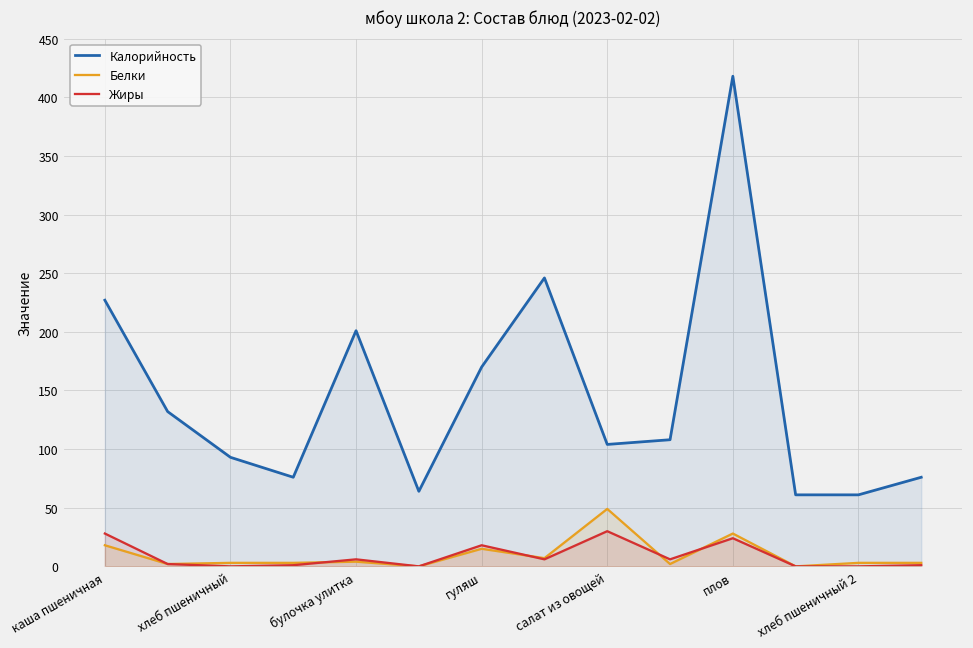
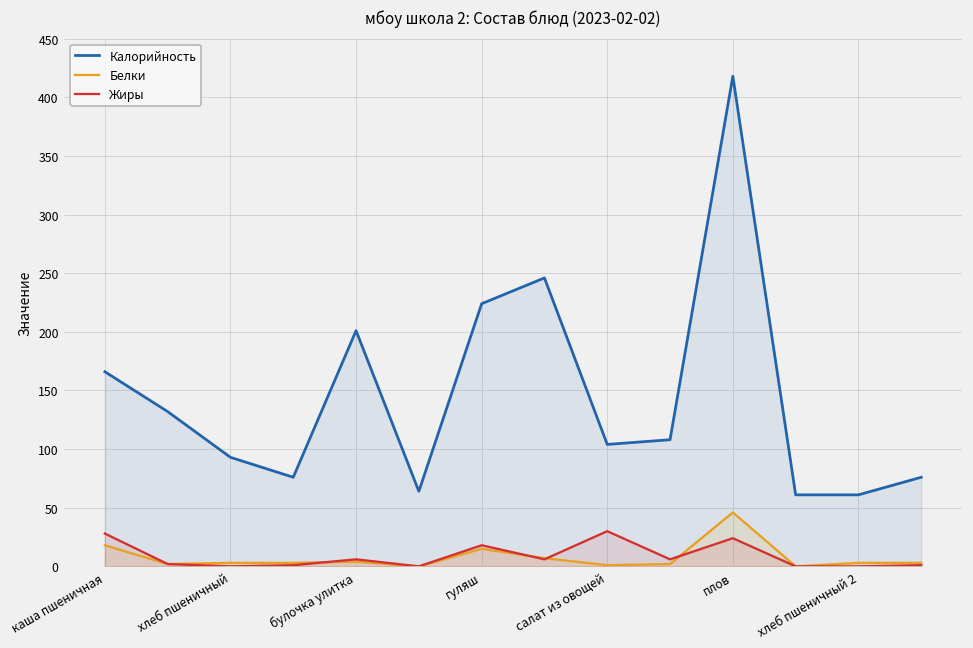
  {
    "Калорийность": {
-     "каша пшеничная": 227,
+     "каша пшеничная": 166,
      "хлеб пшеничный": 93,
      "булочка улитка": 201,
-     "гуляш": 170,
+     "гуляш": 224,
      "салат из овощей": 104,
      "плов": 418,
      "хлеб пшеничный 2": 61
    },
    "Белки": {
      "каша пшеничная": 18,
      "хлеб пшеничный": 3,
      "гуляш": 15,
-     "салат из овощей": 49,
-     "плов": 28,
+     "салат из овощей": 1,
+     "плов": 46,
      "хлеб пшеничный 2": 3
    },
    "Жиры": {
      "каша пшеничная": 28,
      "хлеб пшеничный": 0,
      "гуляш": 18,
      "салат из овощей": 30,
      "плов": 24,
      "хлеб пшеничный 2": 0
    }
  }
